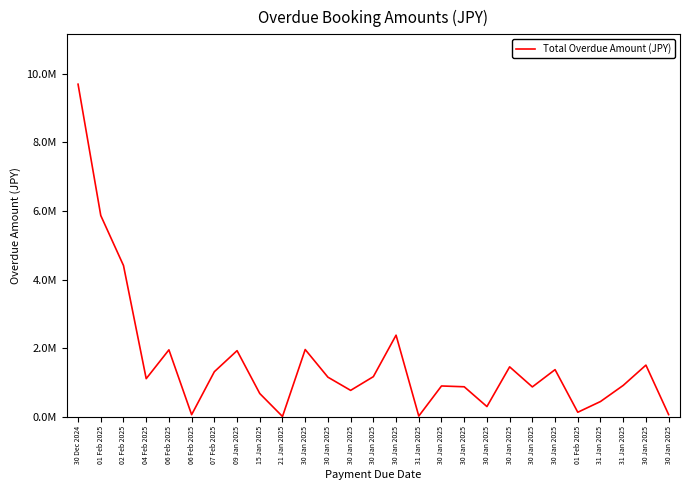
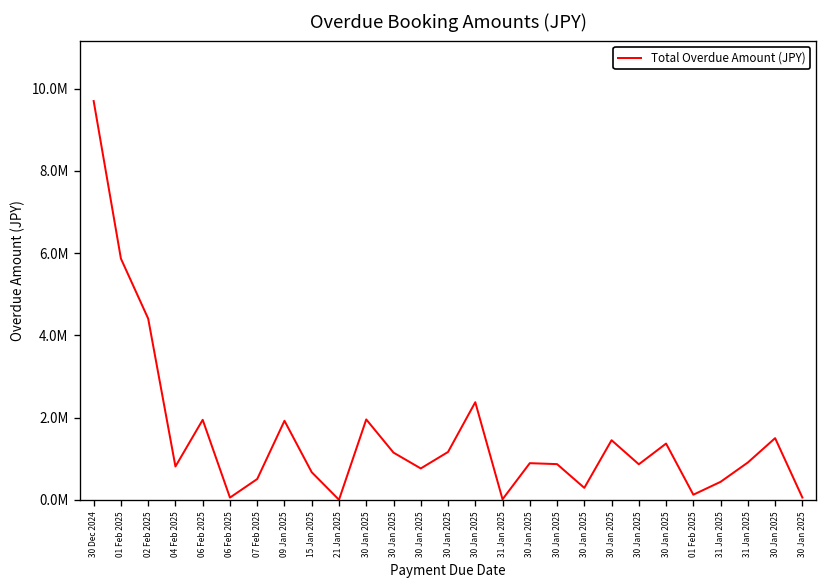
  {
    "30 Dec 2024": 9700000,
    "02 Feb 2025": 4400000,
-   "04 Feb 2025": 1100000,
-   "07 Feb 2025": 1300000,
+   "04 Feb 2025": 800000,
+   "07 Feb 2025": 500000,
    "09 Jan 2025": 1900000,
    "15 Jan 2025": 700000,
    "21 Jan 2025": 0
  }
